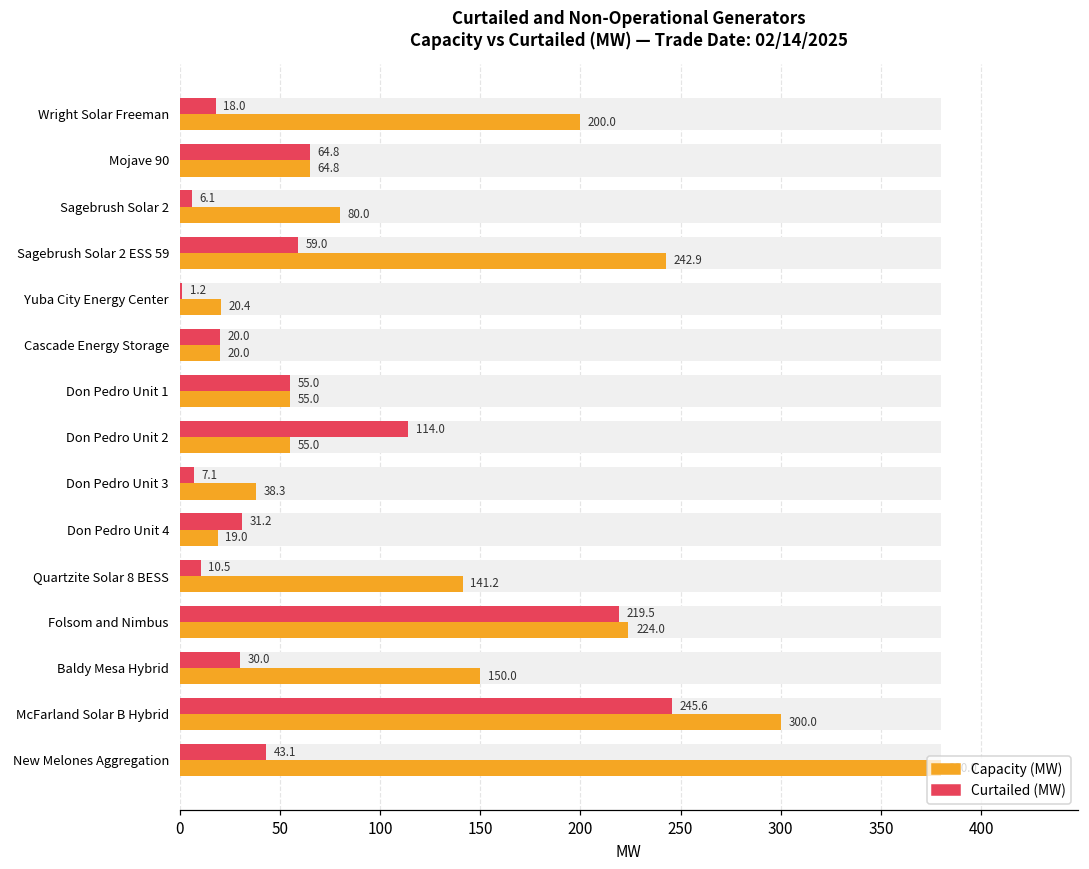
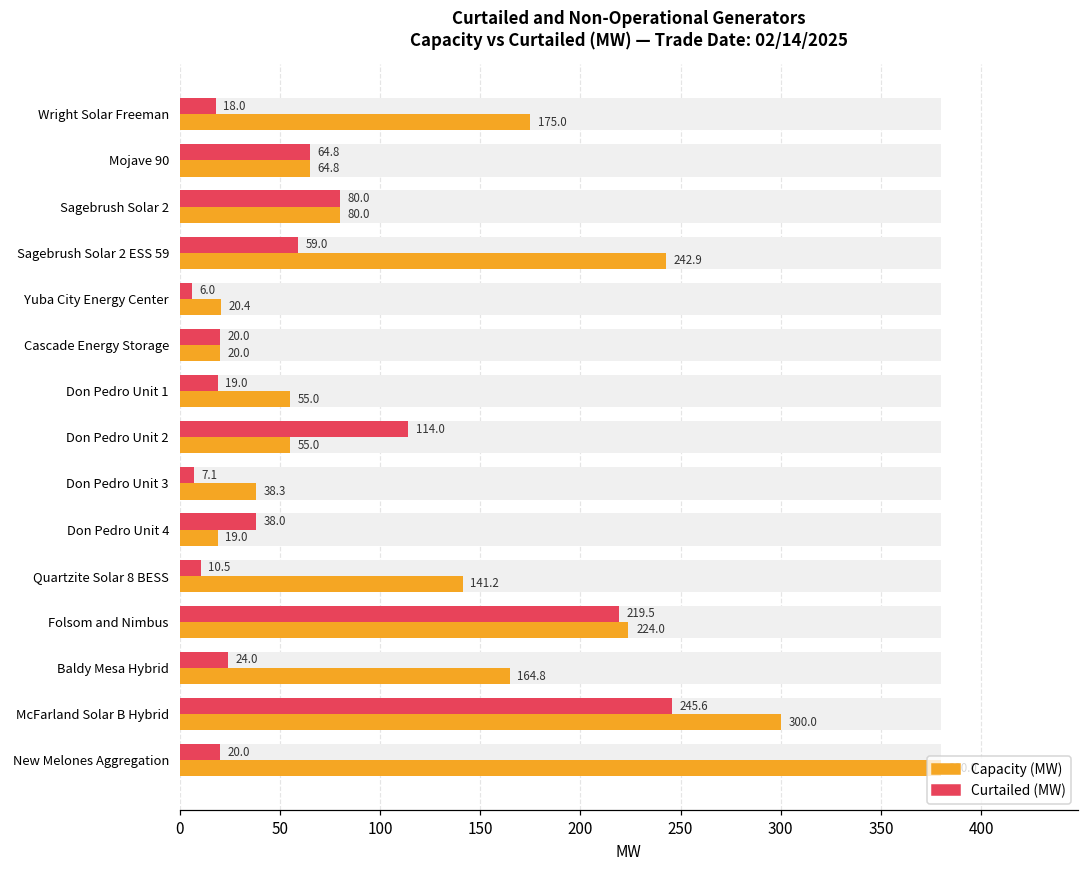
  {
    "Capacity (MW)": {
-     "Wright Solar Freeman": 200.0,
-     "Baldy Mesa Hybrid": 150.0
+     "Wright Solar Freeman": 175.0,
+     "Baldy Mesa Hybrid": 164.8
    },
    "Curtailed (MW)": {
-     "Sagebrush Solar 2": 6.1,
-     "Yuba City Energy Center": 1.2,
-     "Don Pedro Unit 1": 55.0,
-     "Don Pedro Unit 4": 31.2,
-     "Baldy Mesa Hybrid": 30.0,
-     "New Melones Aggregation": 43.1
+     "Sagebrush Solar 2": 80.0,
+     "Yuba City Energy Center": 6.0,
+     "Don Pedro Unit 1": 19.0,
+     "Don Pedro Unit 4": 38.0,
+     "Baldy Mesa Hybrid": 24.0,
+     "New Melones Aggregation": 20.0
    }
  }
